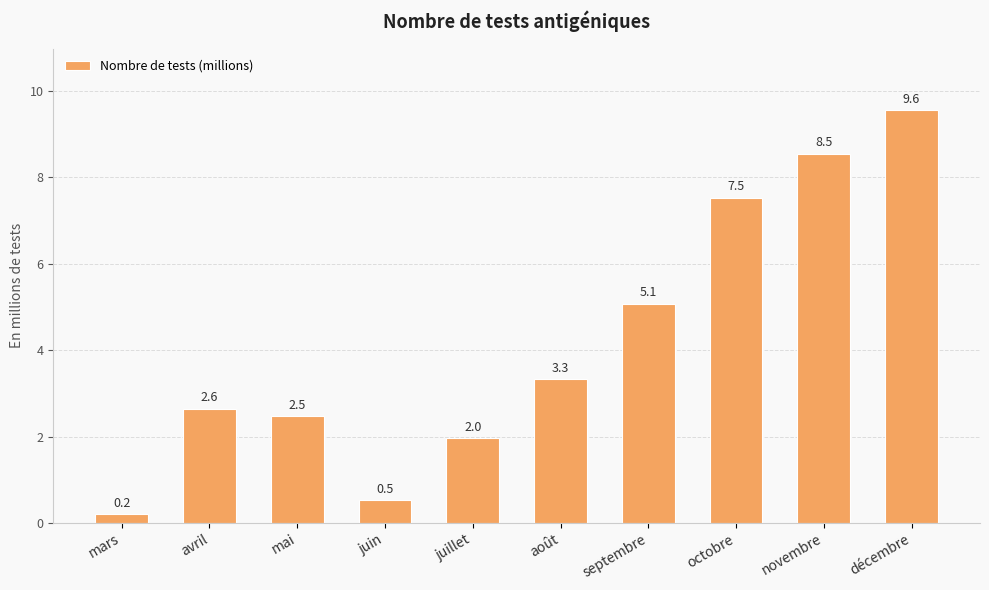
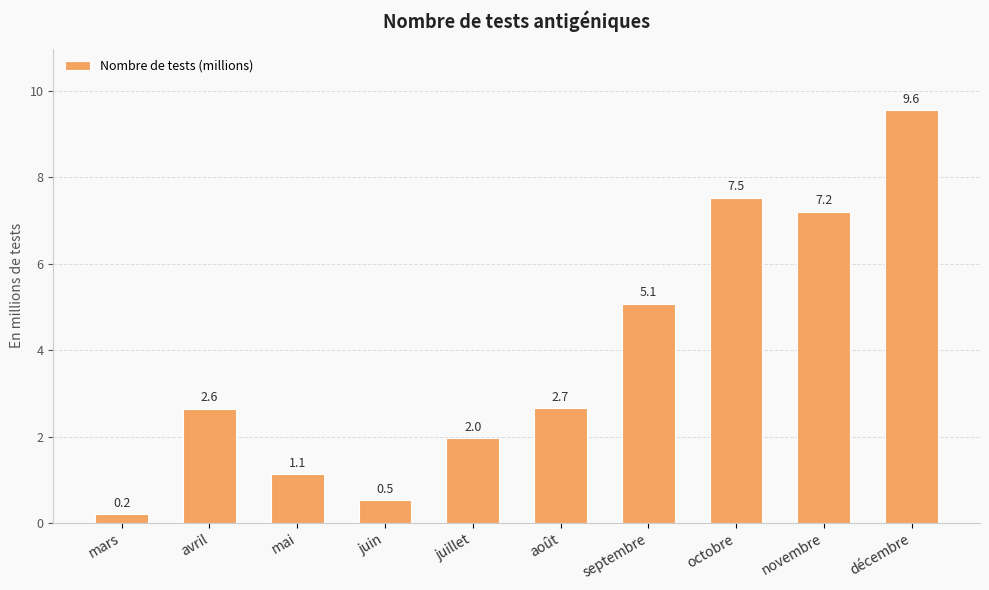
  {
    "mars": 0.2,
    "avril": 2.6,
-   "mai": 2.5,
+   "mai": 1.1,
    "juin": 0.5,
    "juillet": 2.0,
-   "août": 3.3,
+   "août": 2.7,
    "septembre": 5.1,
    "octobre": 7.5,
-   "novembre": 8.5,
+   "novembre": 7.2,
    "décembre": 9.6
  }
